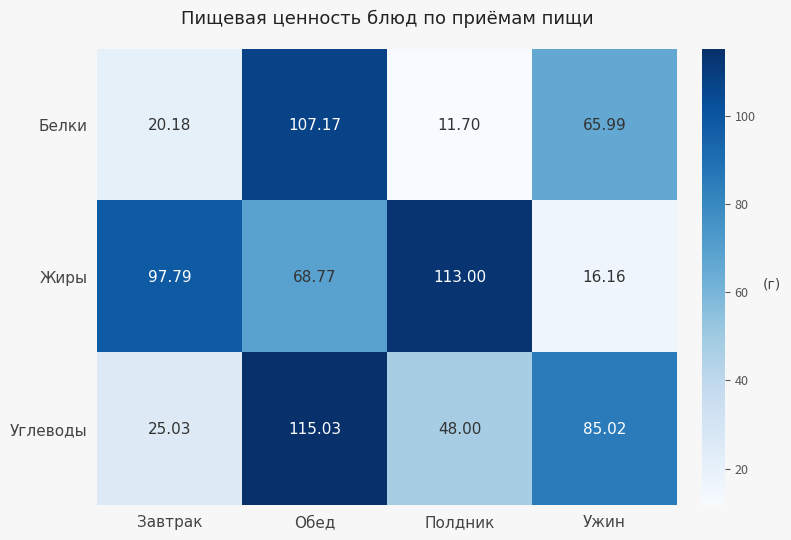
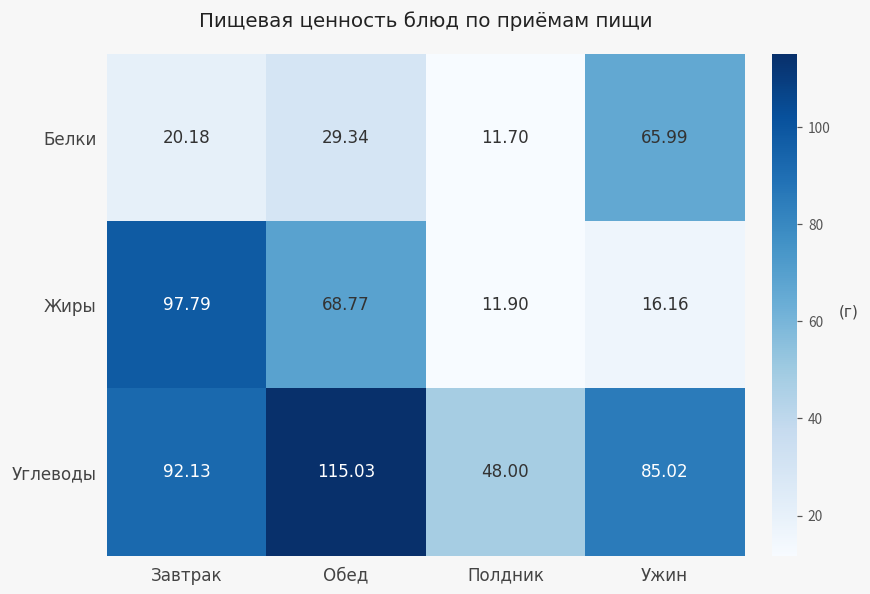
  {
    "Белки": {
      "Завтрак": 20.18,
-     "Обед": 107.17,
+     "Обед": 29.34,
      "Полдник": 11.70,
      "Ужин": 65.99
    },
    "Жиры": {
      "Завтрак": 97.79,
      "Обед": 68.77,
-     "Полдник": 113.00,
+     "Полдник": 11.90,
      "Ужин": 16.16
    },
    "Углеводы": {
-     "Завтрак": 25.03,
+     "Завтрак": 92.13,
      "Обед": 115.03,
      "Полдник": 48.00,
      "Ужин": 85.02
    }
  }
